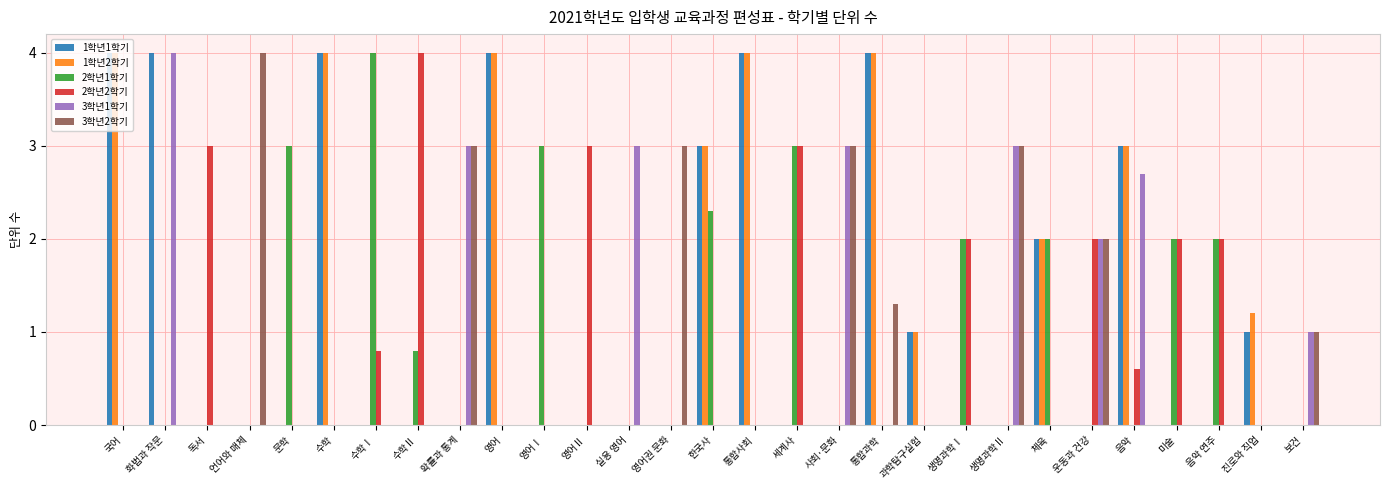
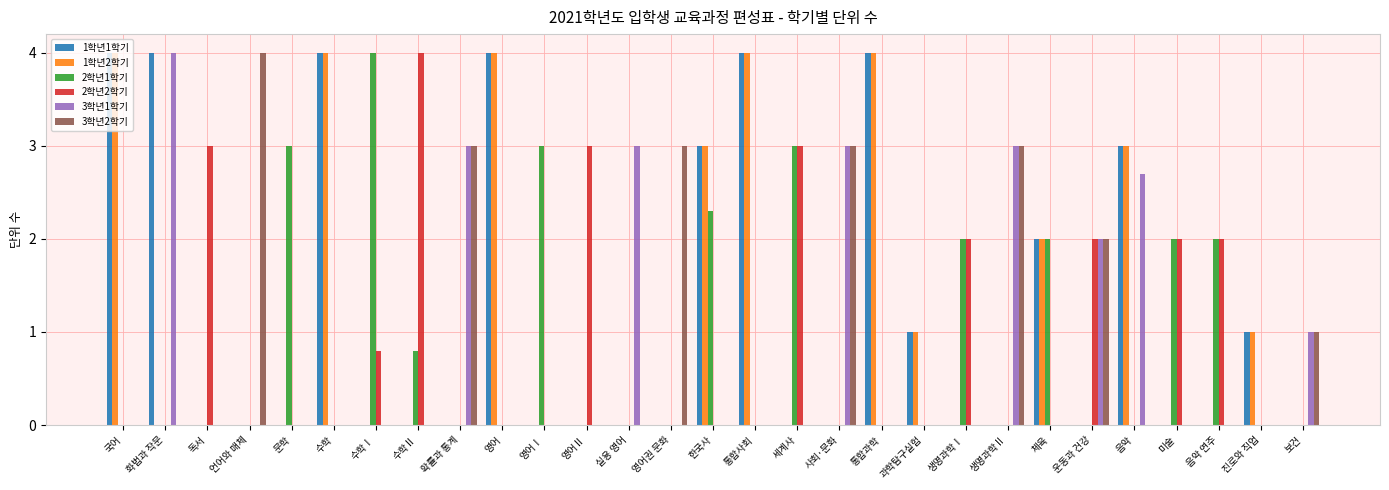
  {
    "1학년1학기": {
      "화법과 작문": 4.0,
      "독서": 0.0,
      "언어와 매체": 0.0,
      "문학": 0.0,
      "수학": 4.0,
      "수학Ⅰ": 0.0,
      "수학Ⅱ": 0.0,
      "확률과 통계": 0.0,
      "영어": 4.0,
      "영어Ⅰ": 0.0,
      "영어Ⅱ": 0.0,
      "실용 영어": 0.0,
      "영어권 문화": 0.0,
      "한국사": 3.0,
      "통합사회": 4.0,
      "세계사": 0.0,
      "사회·문화": 0.0,
      "통합과학": 4.0,
      "과학탐구실험": 1.0,
      "생명과학Ⅰ": 0.0,
      "생명과학Ⅱ": 0.0,
      "체육": 2.0,
      "운동과 건강": 0.0,
      "음악": 3.0,
      "미술": 0.0,
      "음악 연주": 0.0,
      "진로와 직업": 1.0,
      "보건": 0.0
    },
    "1학년2학기": {
      "화법과 작문": 0.0,
      "독서": 0.0,
      "언어와 매체": 0.0,
      "문학": 0.0,
      "수학": 4.0,
      "수학Ⅰ": 0.0,
      "수학Ⅱ": 0.0,
      "확률과 통계": 0.0,
      "영어": 4.0,
      "영어Ⅰ": 0.0,
      "영어Ⅱ": 0.0,
      "실용 영어": 0.0,
      "영어권 문화": 0.0,
      "한국사": 3.0,
      "통합사회": 4.0,
      "세계사": 0.0,
      "사회·문화": 0.0,
      "통합과학": 4.0,
      "과학탐구실험": 1.0,
      "생명과학Ⅰ": 0.0,
      "생명과학Ⅱ": 0.0,
      "체육": 2.0,
      "운동과 건강": 0.0,
      "음악": 3.0,
      "미술": 0.0,
      "음악 연주": 0.0,
-     "진로와 직업": 1.2,
+     "진로와 직업": 1.0,
      "보건": 0.0
    },
    "2학년1학기": {
      "국어": 0.0,
      "화법과 작문": 0.0,
      "독서": 0.0,
      "언어와 매체": 0.0,
      "문학": 3.0,
      "수학": 0.0,
      "수학Ⅰ": 4.0,
      "수학Ⅱ": 0.8,
      "확률과 통계": 0.0,
      "영어": 0.0,
      "영어Ⅰ": 3.0,
      "영어Ⅱ": 0.0,
      "실용 영어": 0.0,
      "영어권 문화": 0.0,
      "한국사": 2.3,
      "통합사회": 0.0,
      "세계사": 3.0,
      "사회·문화": 0.0,
      "통합과학": 0.0,
      "과학탐구실험": 0.0,
      "생명과학Ⅰ": 2.0,
      "생명과학Ⅱ": 0.0,
      "체육": 2.0,
      "운동과 건강": 0.0,
      "음악": 0.0,
      "미술": 2.0,
      "음악 연주": 2.0,
      "진로와 직업": 0.0,
      "보건": 0.0
    },
    "2학년2학기": {
      "국어": 0.0,
      "화법과 작문": 0.0,
      "독서": 3.0,
      "언어와 매체": 0.0,
      "문학": 0.0,
      "수학": 0.0,
      "수학Ⅰ": 0.8,
      "수학Ⅱ": 4.0,
      "확률과 통계": 0.0,
      "영어": 0.0,
      "영어Ⅰ": 0.0,
      "영어Ⅱ": 3.0,
      "실용 영어": 0.0,
      "영어권 문화": 0.0,
      "한국사": 0.0,
      "통합사회": 0.0,
      "세계사": 3.0,
      "사회·문화": 0.0,
      "통합과학": 0.0,
      "과학탐구실험": 0.0,
      "생명과학Ⅰ": 2.0,
      "생명과학Ⅱ": 0.0,
      "체육": 0.0,
      "운동과 건강": 2.0,
-     "음악": 0.6,
+     "음악": 0.0,
      "미술": 2.0,
      "음악 연주": 2.0,
      "진로와 직업": 0.0,
      "보건": 0.0
    },
    "3학년1학기": {
      "국어": 0.0,
      "화법과 작문": 4.0,
      "독서": 0.0,
      "언어와 매체": 0.0,
      "문학": 0.0,
      "수학": 0.0,
      "수학Ⅰ": 0.0,
      "수학Ⅱ": 0.0,
      "확률과 통계": 3.0,
      "영어": 0.0,
      "영어Ⅰ": 0.0,
      "영어Ⅱ": 0.0,
      "실용 영어": 3.0,
      "영어권 문화": 0.0,
      "한국사": 0.0,
      "통합사회": 0.0,
      "세계사": 0.0,
      "사회·문화": 3.0,
      "통합과학": 0.0,
      "과학탐구실험": 0.0,
      "생명과학Ⅰ": 0.0,
      "생명과학Ⅱ": 3.0,
      "체육": 0.0,
      "운동과 건강": 2.0,
      "음악": 2.7,
      "미술": 0.0,
      "음악 연주": 0.0,
      "진로와 직업": 0.0,
      "보건": 1.0
    },
    "3학년2학기": {
      "국어": 0.0,
      "화법과 작문": 0.0,
      "독서": 0.0,
      "언어와 매체": 4.0,
      "문학": 0.0,
      "수학": 0.0,
      "수학Ⅰ": 0.0,
      "수학Ⅱ": 0.0,
      "확률과 통계": 3.0,
      "영어": 0.0,
      "영어Ⅰ": 0.0,
      "영어Ⅱ": 0.0,
      "실용 영어": 0.0,
      "영어권 문화": 3.0,
      "한국사": 0.0,
      "통합사회": 0.0,
      "세계사": 0.0,
      "사회·문화": 3.0,
-     "통합과학": 1.3,
+     "통합과학": 0.0,
      "과학탐구실험": 0.0,
      "생명과학Ⅰ": 0.0,
      "생명과학Ⅱ": 3.0,
      "체육": 0.0,
      "운동과 건강": 2.0,
      "음악": 0.0,
      "미술": 0.0,
      "음악 연주": 0.0,
      "진로와 직업": 0.0,
      "보건": 1.0
    }
  }
